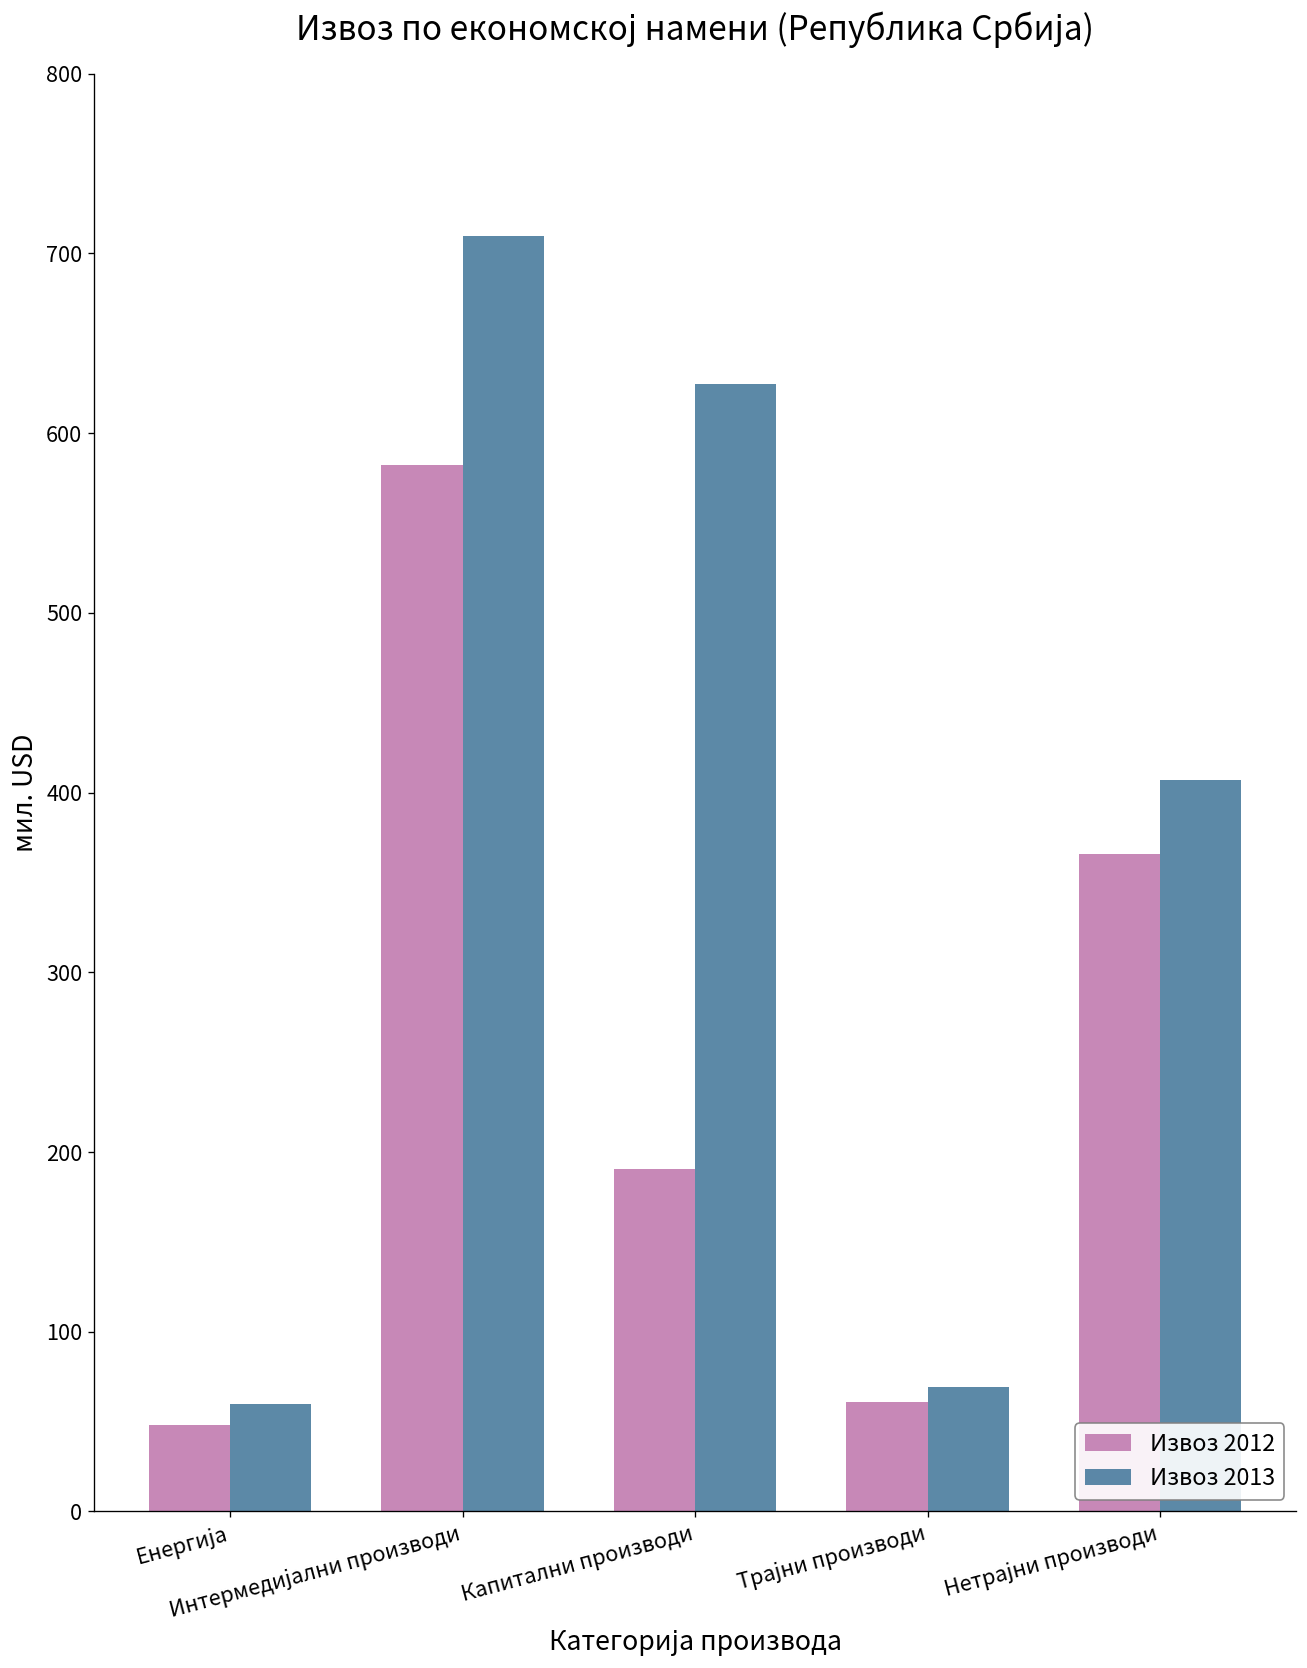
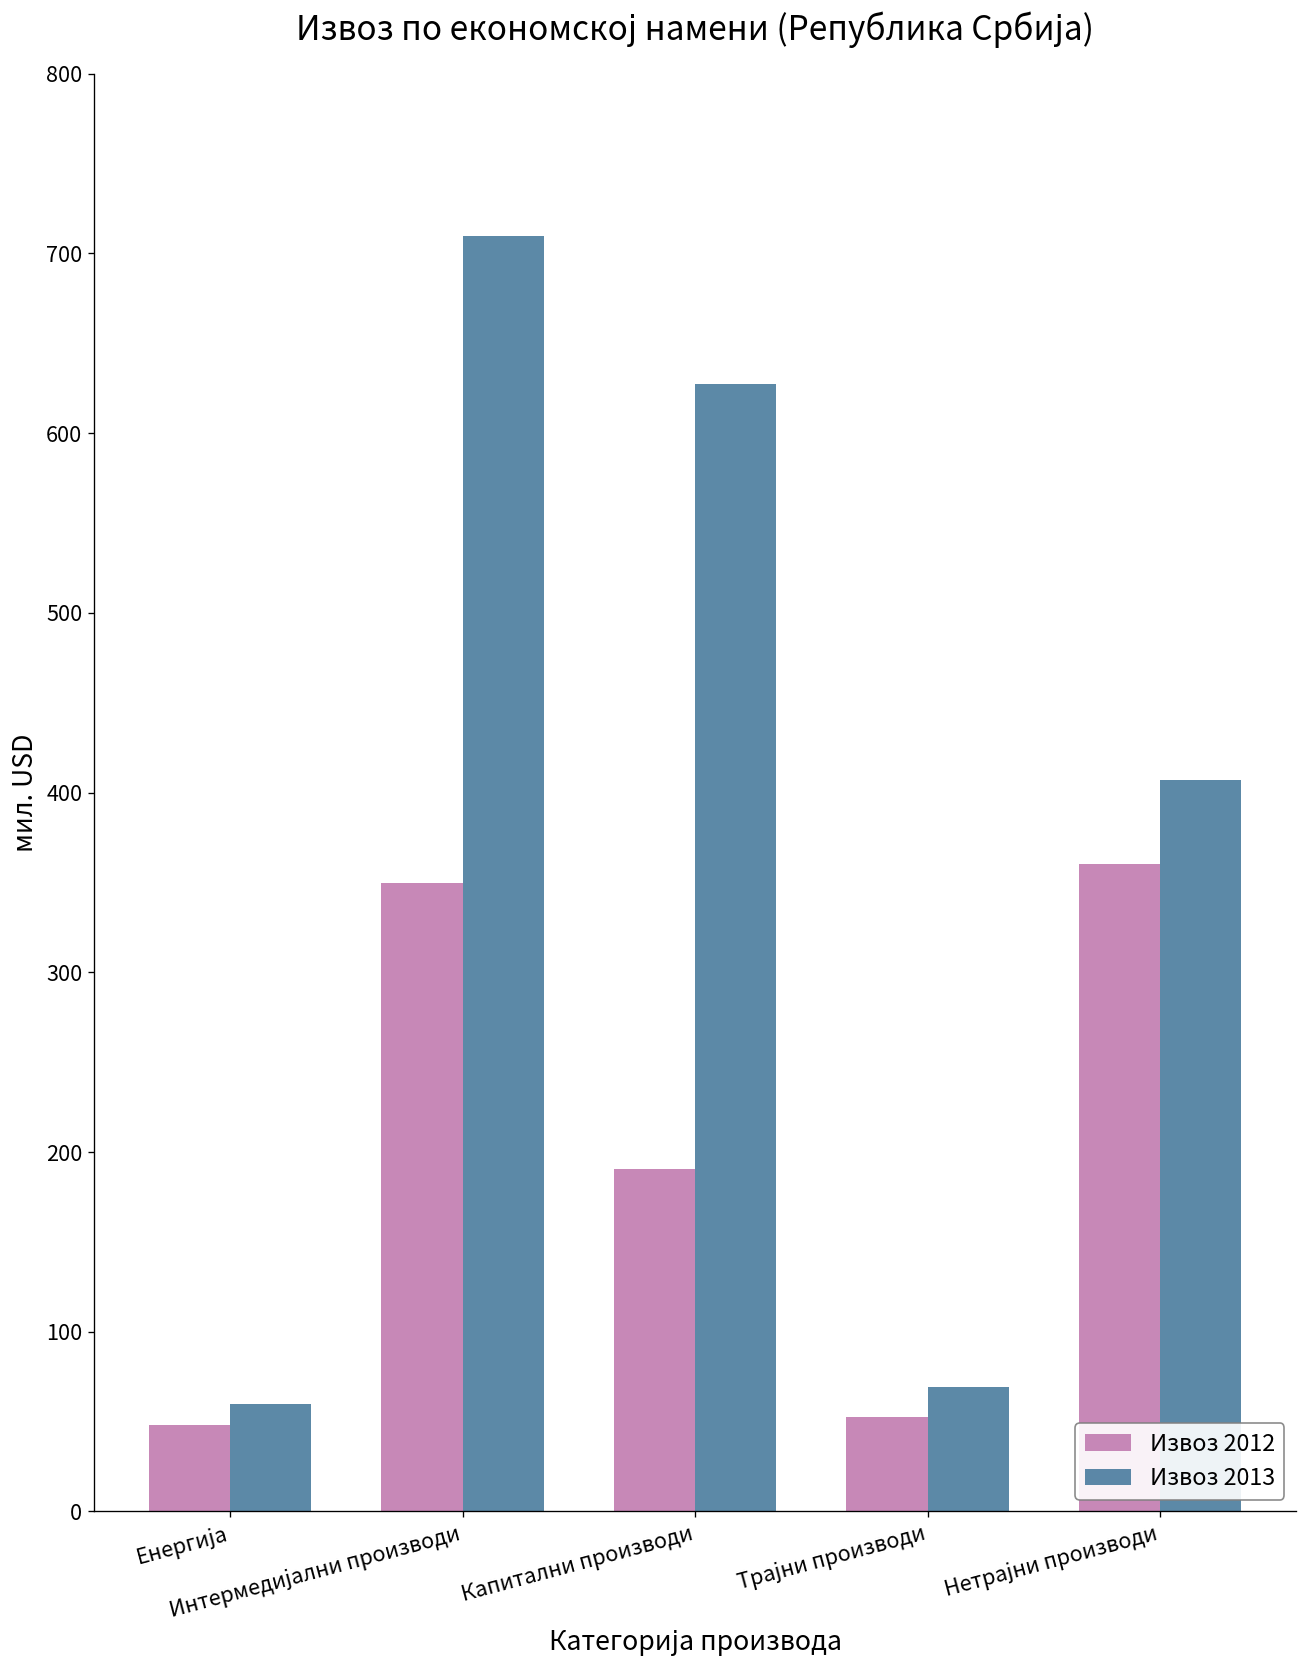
  {
    "Извоз 2012": {
      "Енергија": 48,
-     "Интермедијални производи": 582,
+     "Интермедијални производи": 350,
      "Капитални производи": 191,
-     "Трајни производи": 61,
-     "Нетрајни производи": 366
+     "Трајни производи": 52,
+     "Нетрајни производи": 360
    },
    "Извоз 2013": {
      "Енергија": 60,
      "Интермедијални производи": 710,
      "Капитални производи": 627,
      "Трајни производи": 69,
      "Нетрајни производи": 407
    }
  }
